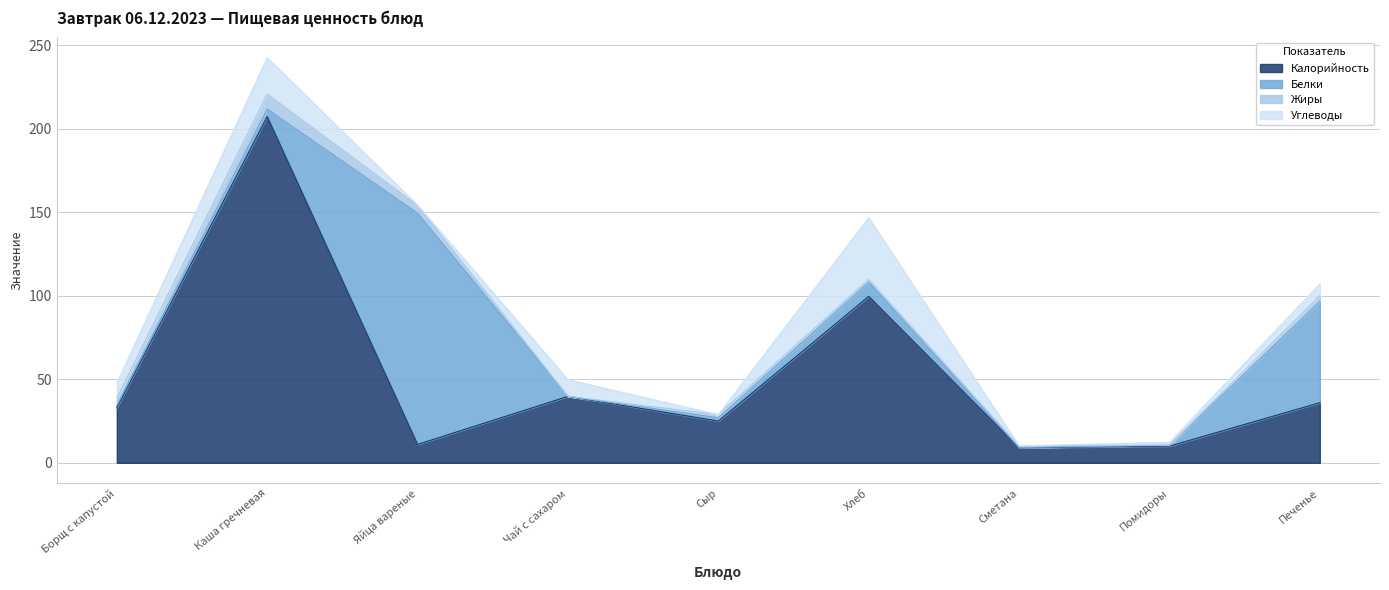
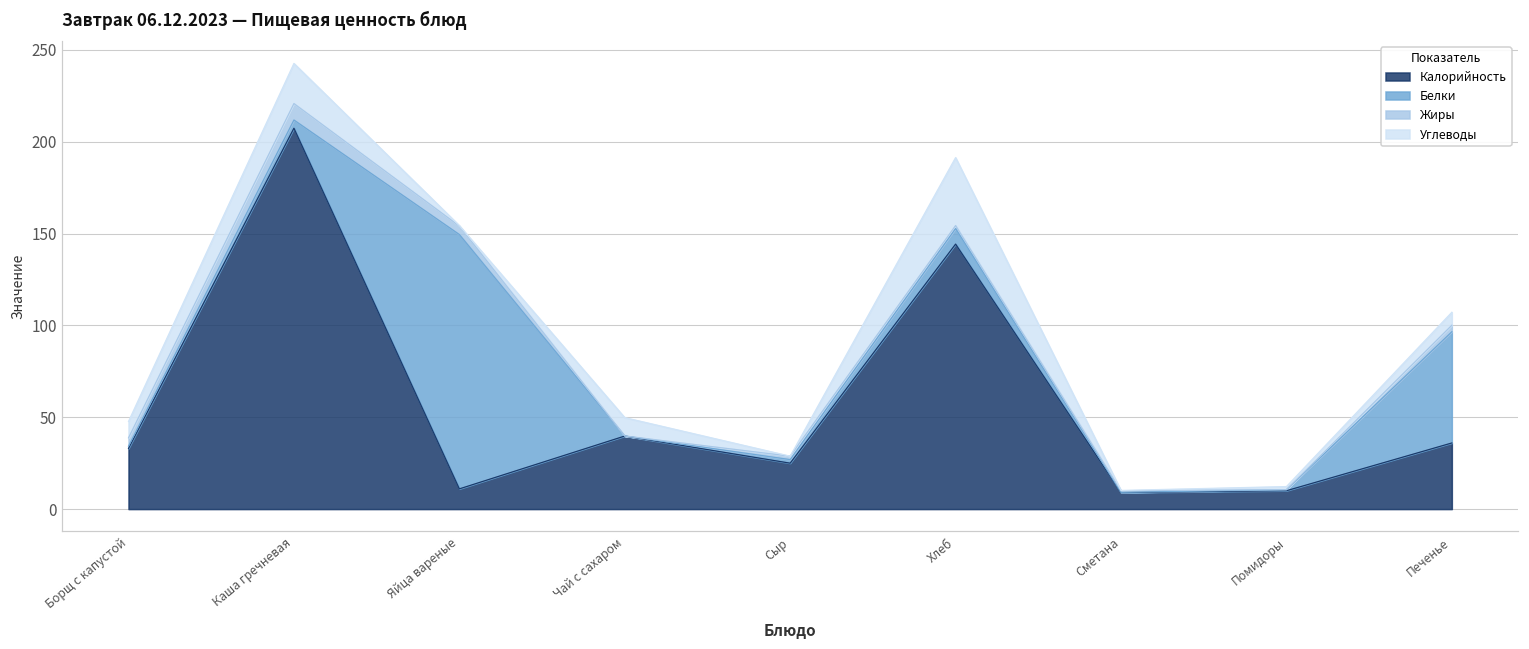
  {
    "Калорийность": {
      "Каша гречневая": 207,
      "Яйца вареные": 11,
      "Сыр": 25,
-     "Хлеб": 100,
+     "Хлеб": 144,
      "Печенье": 36
    },
    "Белки": {
      "Каша гречневая": 4,
      "Яйца вареные": 139,
      "Сыр": 2,
      "Хлеб": 9,
      "Печенье": 61
    }
  }
